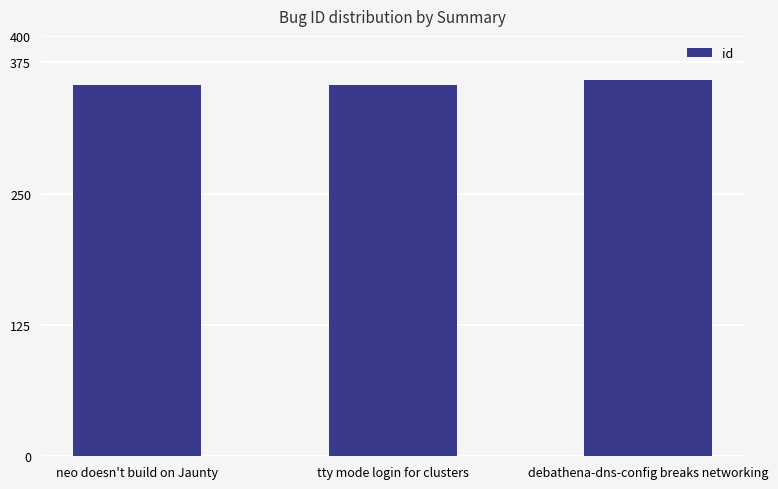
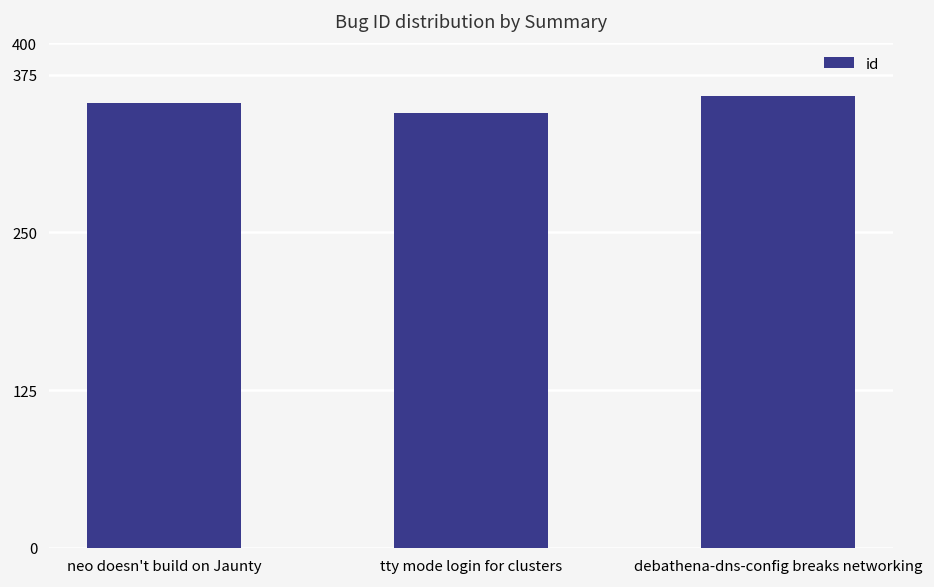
  {
    "neo doesn't build on Jaunty": 353,
-   "tty mode login for clusters": 353,
+   "tty mode login for clusters": 345,
    "debathena-dns-config breaks networking": 358
  }
